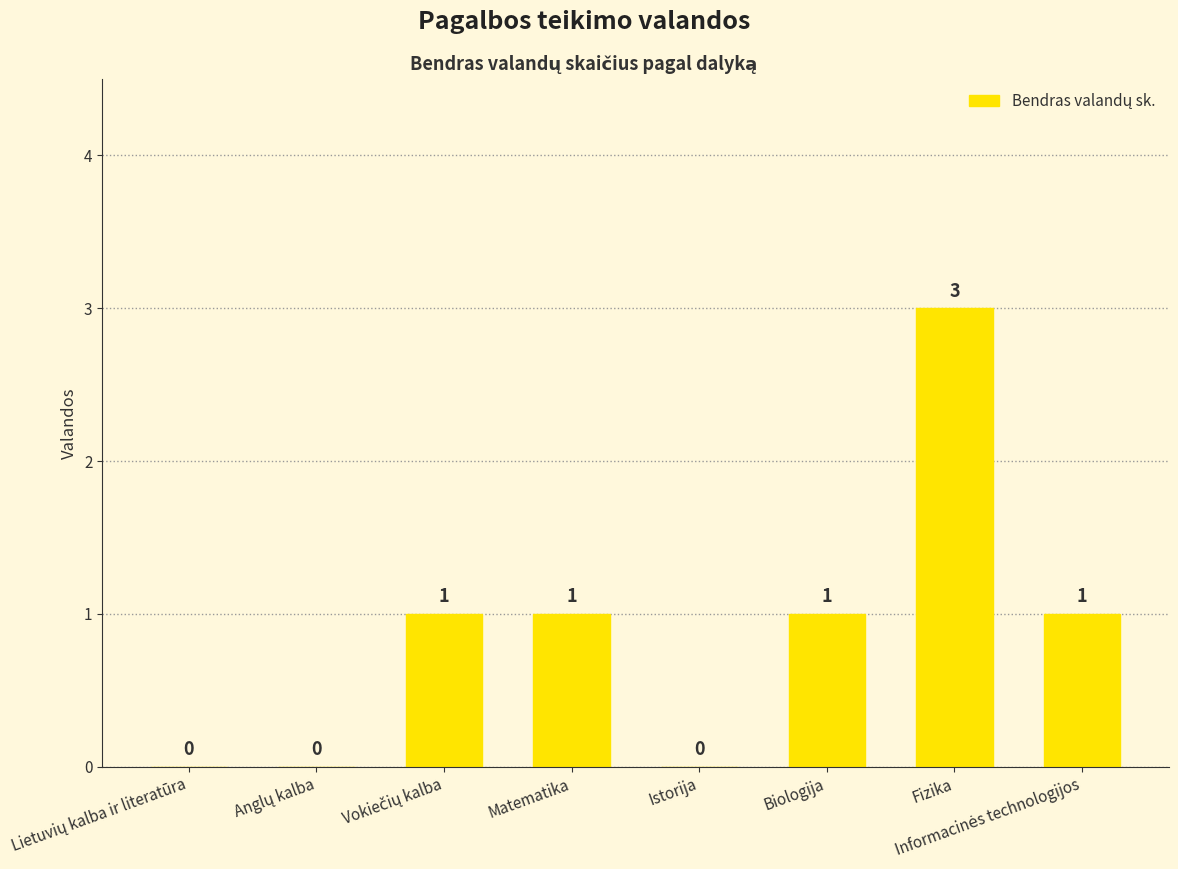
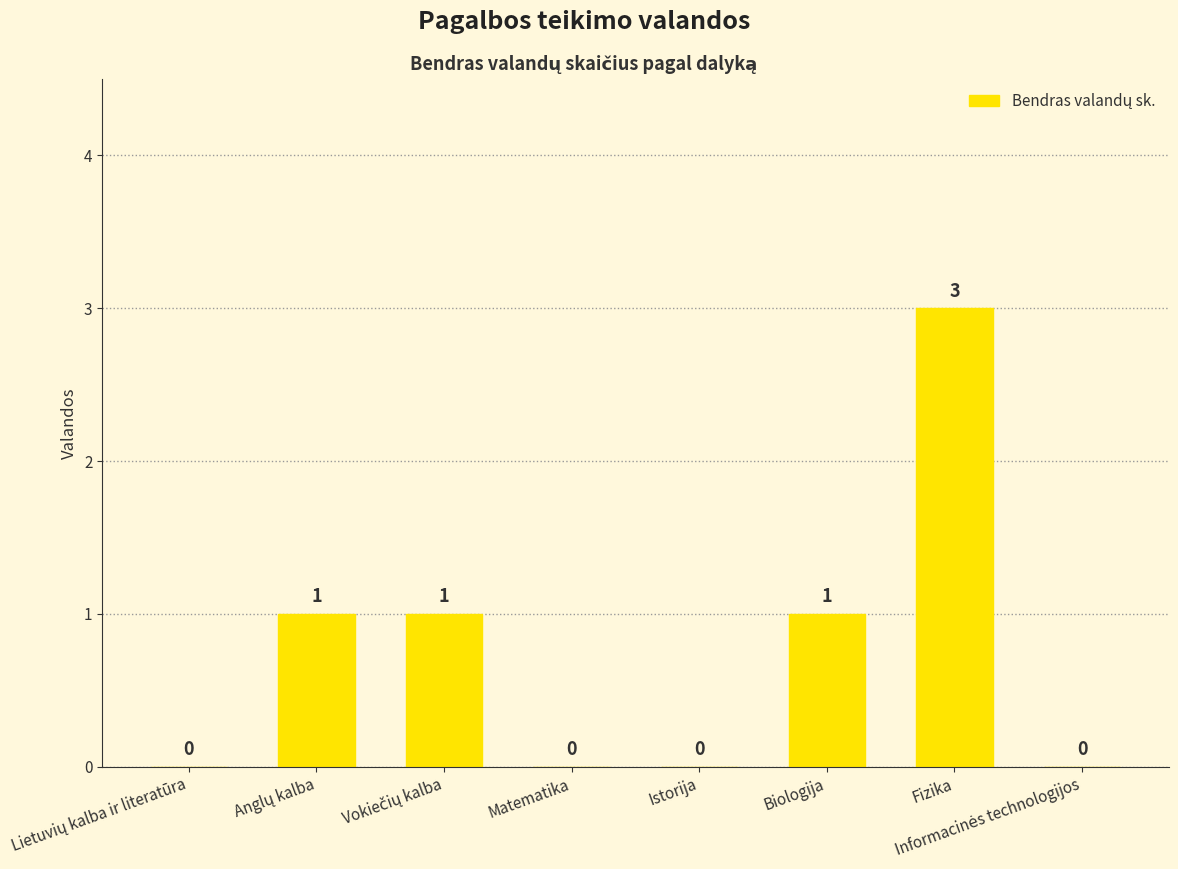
  {
    "Lietuvių kalba ir literatūra": 0,
-   "Anglų kalba": 0,
+   "Anglų kalba": 1,
    "Vokiečių kalba": 1,
-   "Matematika": 1,
+   "Matematika": 0,
    "Istorija": 0,
    "Biologija": 1,
    "Fizika": 3,
-   "Informacinės technologijos": 1
+   "Informacinės technologijos": 0
  }
